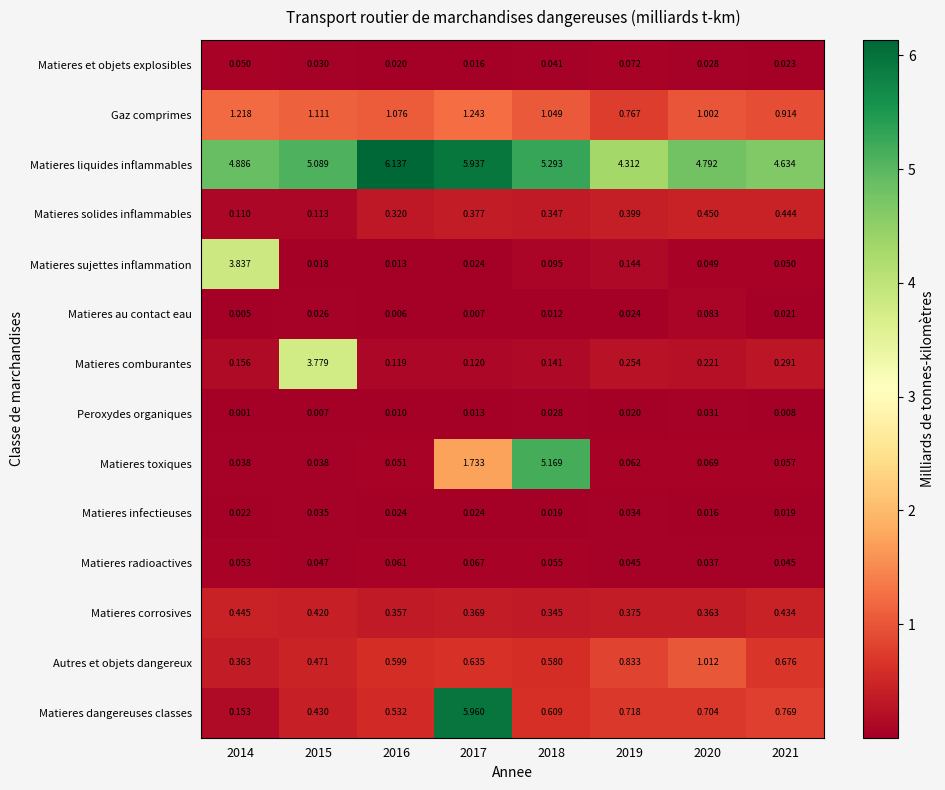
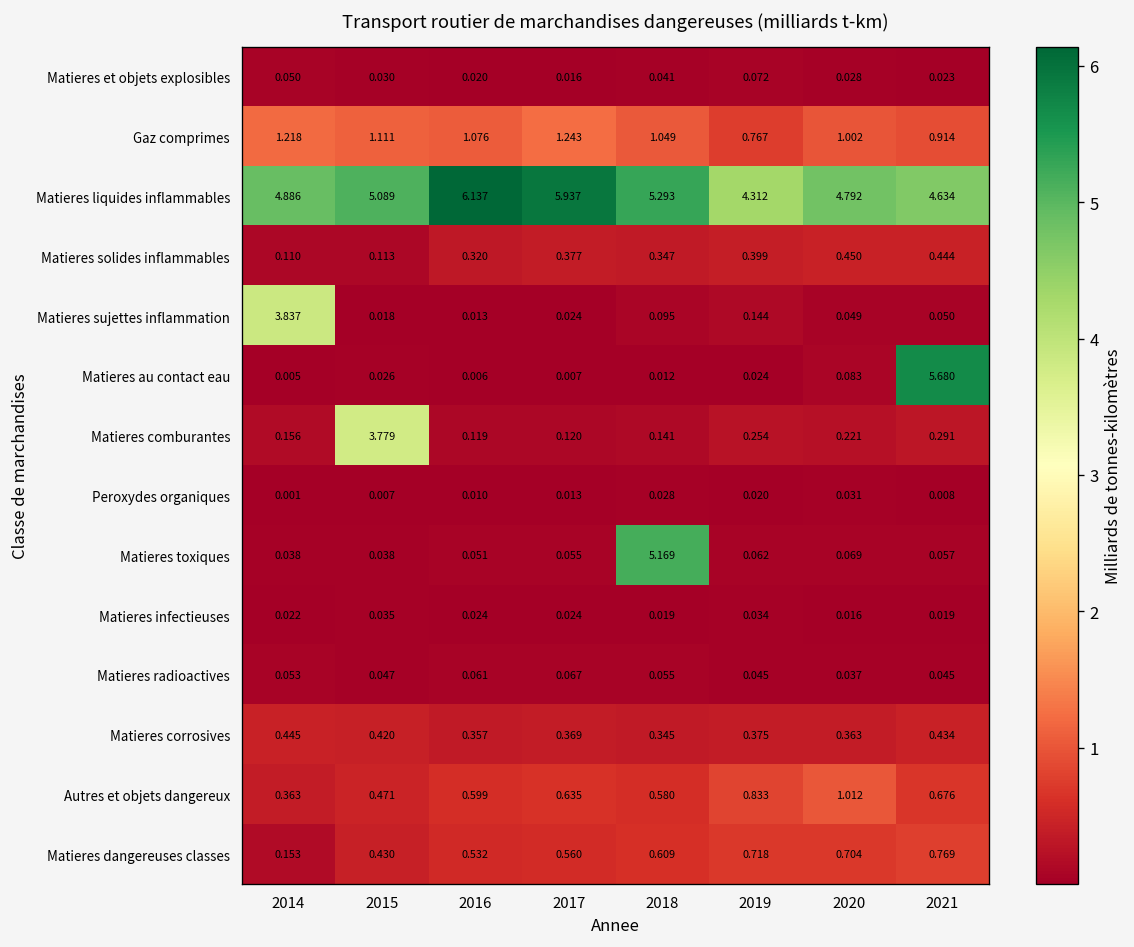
  {
    "Matieres et objets explosibles": {
      "2014": 0.050,
      "2015": 0.030,
      "2016": 0.020,
      "2017": 0.016,
      "2018": 0.041,
      "2019": 0.072,
      "2020": 0.028,
      "2021": 0.023
    },
    "Gaz comprimes": {
      "2014": 1.218,
      "2015": 1.111,
      "2016": 1.076,
      "2017": 1.243,
      "2018": 1.049,
      "2019": 0.767,
      "2020": 1.002,
      "2021": 0.914
    },
    "Matieres liquides inflammables": {
      "2014": 4.886,
      "2015": 5.089,
      "2016": 6.137,
      "2017": 5.937,
      "2018": 5.293,
      "2019": 4.312,
      "2020": 4.792,
      "2021": 4.634
    },
    "Matieres solides inflammables": {
      "2014": 0.110,
      "2015": 0.113,
      "2016": 0.320,
      "2017": 0.377,
      "2018": 0.347,
      "2019": 0.399,
      "2020": 0.450,
      "2021": 0.444
    },
    "Matieres sujettes inflammation": {
      "2014": 3.837,
      "2015": 0.018,
      "2016": 0.013,
      "2017": 0.024,
      "2018": 0.095,
      "2019": 0.144,
      "2020": 0.049,
      "2021": 0.050
    },
    "Matieres au contact eau": {
      "2014": 0.005,
      "2015": 0.026,
      "2016": 0.006,
      "2017": 0.007,
      "2018": 0.012,
      "2019": 0.024,
      "2020": 0.083,
-     "2021": 0.021
+     "2021": 5.680
    },
    "Matieres comburantes": {
      "2014": 0.156,
      "2015": 3.779,
      "2016": 0.119,
      "2017": 0.120,
      "2018": 0.141,
      "2019": 0.254,
      "2020": 0.221,
      "2021": 0.291
    },
    "Peroxydes organiques": {
      "2014": 0.001,
      "2015": 0.007,
      "2016": 0.010,
      "2017": 0.013,
      "2018": 0.028,
      "2019": 0.020,
      "2020": 0.031,
      "2021": 0.008
    },
    "Matieres toxiques": {
      "2014": 0.038,
      "2015": 0.038,
      "2016": 0.051,
-     "2017": 1.733,
+     "2017": 0.055,
      "2018": 5.169,
      "2019": 0.062,
      "2020": 0.069,
      "2021": 0.057
    },
    "Matieres infectieuses": {
      "2014": 0.022,
      "2015": 0.035,
      "2016": 0.024,
      "2017": 0.024,
      "2018": 0.019,
      "2019": 0.034,
      "2020": 0.016,
      "2021": 0.019
    },
    "Matieres radioactives": {
      "2014": 0.053,
      "2015": 0.047,
      "2016": 0.061,
      "2017": 0.067,
      "2018": 0.055,
      "2019": 0.045,
      "2020": 0.037,
      "2021": 0.045
    },
    "Matieres corrosives": {
      "2014": 0.445,
      "2015": 0.420,
      "2016": 0.357,
      "2017": 0.369,
      "2018": 0.345,
      "2019": 0.375,
      "2020": 0.363,
      "2021": 0.434
    },
    "Autres et objets dangereux": {
      "2014": 0.363,
      "2015": 0.471,
      "2016": 0.599,
      "2017": 0.635,
      "2018": 0.580,
      "2019": 0.833,
      "2020": 1.012,
      "2021": 0.676
    },
    "Matieres dangereuses classes": {
      "2014": 0.153,
      "2015": 0.430,
      "2016": 0.532,
-     "2017": 5.960,
+     "2017": 0.560,
      "2018": 0.609,
      "2019": 0.718,
      "2020": 0.704,
      "2021": 0.769
    }
  }
